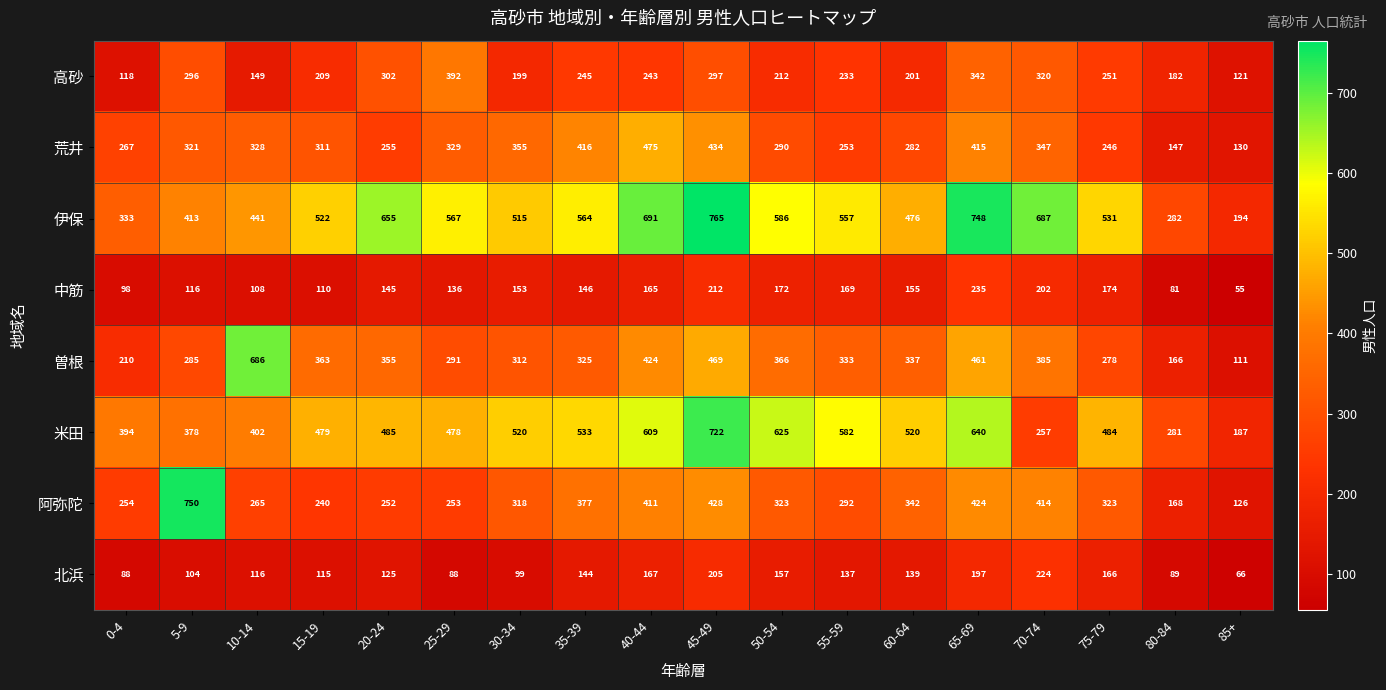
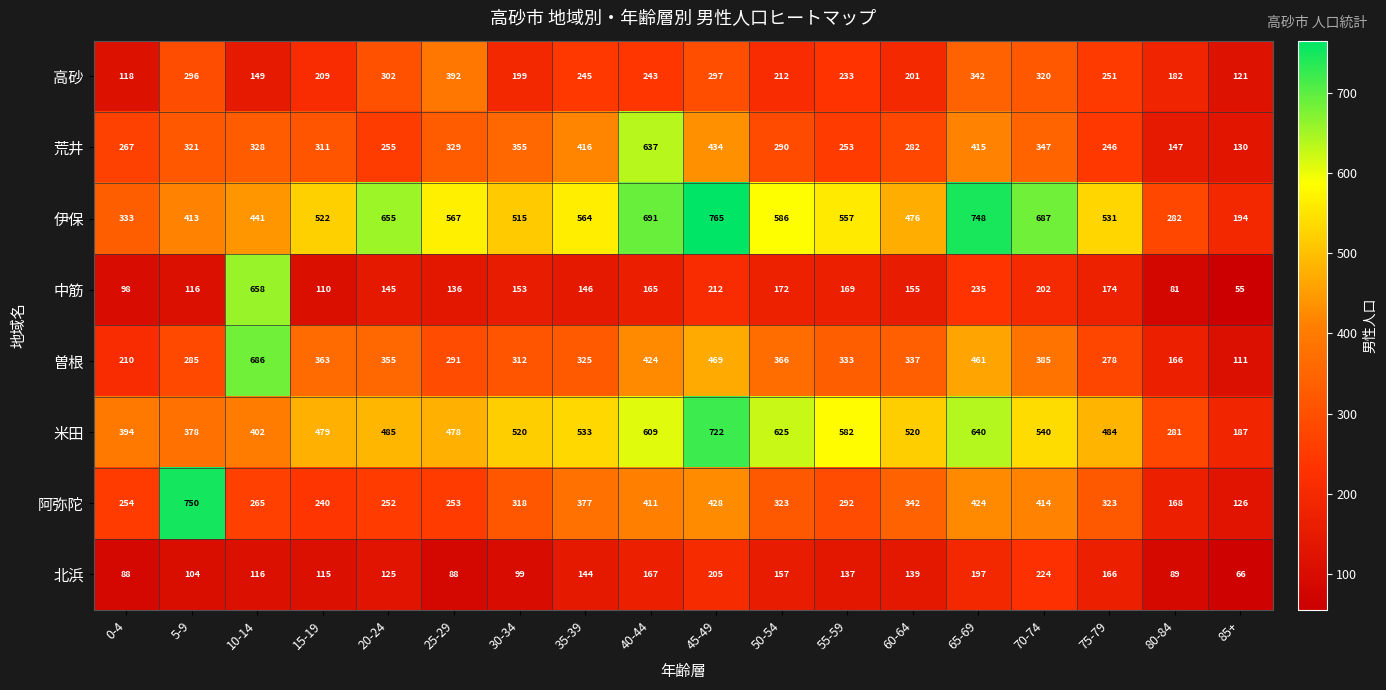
  {
    "高砂": {
      "0-4": 118,
      "5-9": 296,
      "10-14": 149,
      "15-19": 209,
      "20-24": 302,
      "25-29": 392,
      "30-34": 199,
      "35-39": 245,
      "40-44": 243,
      "45-49": 297,
      "50-54": 212,
      "55-59": 233,
      "60-64": 201,
      "65-69": 342,
      "70-74": 320,
      "75-79": 251,
      "80-84": 182,
      "85+": 121
    },
    "荒井": {
      "0-4": 267,
      "5-9": 321,
      "10-14": 328,
      "15-19": 311,
      "20-24": 255,
      "25-29": 329,
      "30-34": 355,
      "35-39": 416,
-     "40-44": 475,
+     "40-44": 637,
      "45-49": 434,
      "50-54": 290,
      "55-59": 253,
      "60-64": 282,
      "65-69": 415,
      "70-74": 347,
      "75-79": 246,
      "80-84": 147,
      "85+": 130
    },
    "伊保": {
      "0-4": 333,
      "5-9": 413,
      "10-14": 441,
      "15-19": 522,
      "20-24": 655,
      "25-29": 567,
      "30-34": 515,
      "35-39": 564,
      "40-44": 691,
      "45-49": 765,
      "50-54": 586,
      "55-59": 557,
      "60-64": 476,
      "65-69": 748,
      "70-74": 687,
      "75-79": 531,
      "80-84": 282,
      "85+": 194
    },
    "中筋": {
      "0-4": 98,
      "5-9": 116,
-     "10-14": 108,
+     "10-14": 658,
      "15-19": 110,
      "20-24": 145,
      "25-29": 136,
      "30-34": 153,
      "35-39": 146,
      "40-44": 165,
      "45-49": 212,
      "50-54": 172,
      "55-59": 169,
      "60-64": 155,
      "65-69": 235,
      "70-74": 202,
      "75-79": 174,
      "80-84": 81,
      "85+": 55
    },
    "曽根": {
      "0-4": 210,
      "5-9": 285,
      "10-14": 686,
      "15-19": 363,
      "20-24": 355,
      "25-29": 291,
      "30-34": 312,
      "35-39": 325,
      "40-44": 424,
      "45-49": 469,
      "50-54": 366,
      "55-59": 333,
      "60-64": 337,
      "65-69": 461,
      "70-74": 385,
      "75-79": 278,
      "80-84": 166,
      "85+": 111
    },
    "米田": {
      "0-4": 394,
      "5-9": 378,
      "10-14": 402,
      "15-19": 479,
      "20-24": 485,
      "25-29": 478,
      "30-34": 520,
      "35-39": 533,
      "40-44": 609,
      "45-49": 722,
      "50-54": 625,
      "55-59": 582,
      "60-64": 520,
      "65-69": 640,
-     "70-74": 257,
+     "70-74": 540,
      "75-79": 484,
      "80-84": 281,
      "85+": 187
    },
    "阿弥陀": {
      "0-4": 254,
      "5-9": 750,
      "10-14": 265,
      "15-19": 240,
      "20-24": 252,
      "25-29": 253,
      "30-34": 318,
      "35-39": 377,
      "40-44": 411,
      "45-49": 428,
      "50-54": 323,
      "55-59": 292,
      "60-64": 342,
      "65-69": 424,
      "70-74": 414,
      "75-79": 323,
      "80-84": 168,
      "85+": 126
    },
    "北浜": {
      "0-4": 88,
      "5-9": 104,
      "10-14": 116,
      "15-19": 115,
      "20-24": 125,
      "25-29": 88,
      "30-34": 99,
      "35-39": 144,
      "40-44": 167,
      "45-49": 205,
      "50-54": 157,
      "55-59": 137,
      "60-64": 139,
      "65-69": 197,
      "70-74": 224,
      "75-79": 166,
      "80-84": 89,
      "85+": 66
    }
  }
